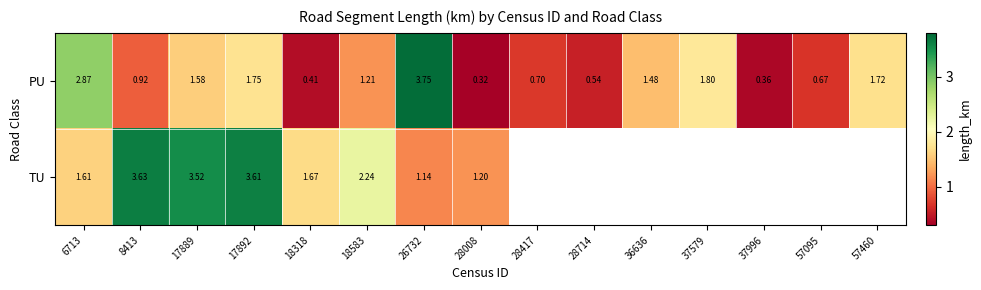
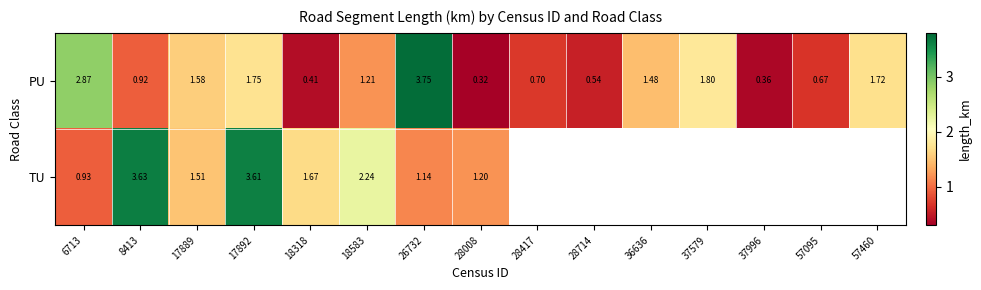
  {
    "PU": {
      "6713": 2.87,
      "8413": 0.92,
      "17889": 1.58,
      "17892": 1.75,
      "18318": 0.41,
      "18583": 1.21,
      "26732": 3.75,
      "28008": 0.32,
      "28417": 0.70,
      "28714": 0.54,
      "36636": 1.48,
      "37579": 1.80,
      "37996": 0.36,
      "57095": 0.67,
      "57460": 1.72
    },
    "TU": {
-     "6713": 1.61,
+     "6713": 0.93,
      "8413": 3.63,
-     "17889": 3.52,
+     "17889": 1.51,
      "17892": 3.61,
      "18318": 1.67,
      "18583": 2.24,
      "26732": 1.14,
      "28008": 1.20
    }
  }
